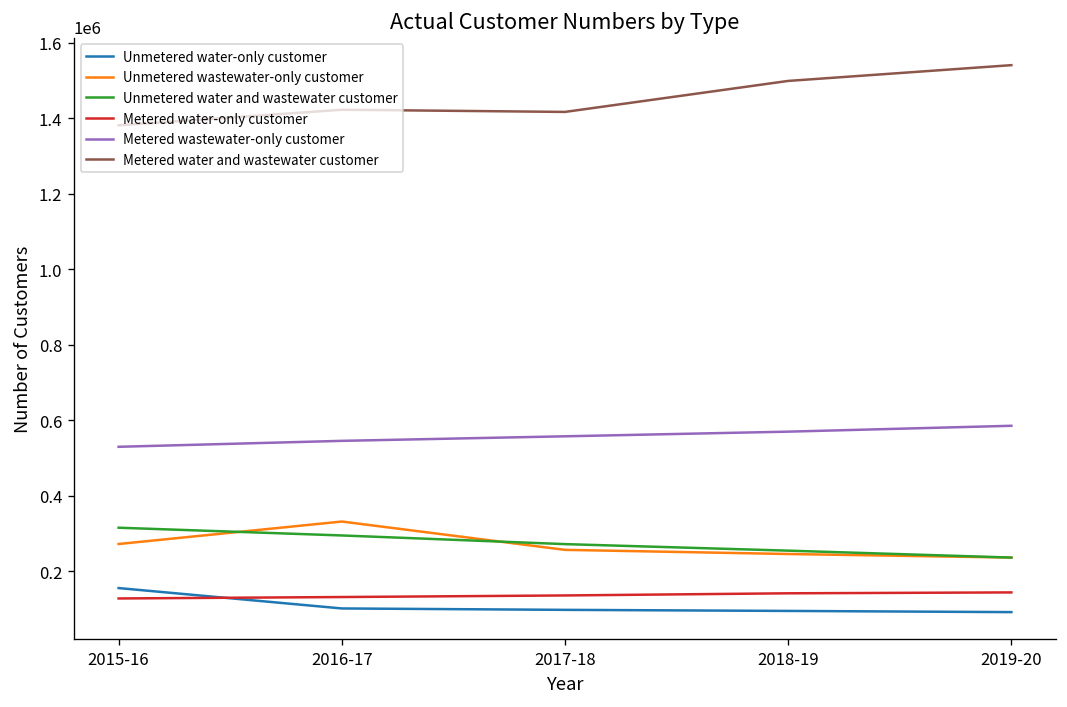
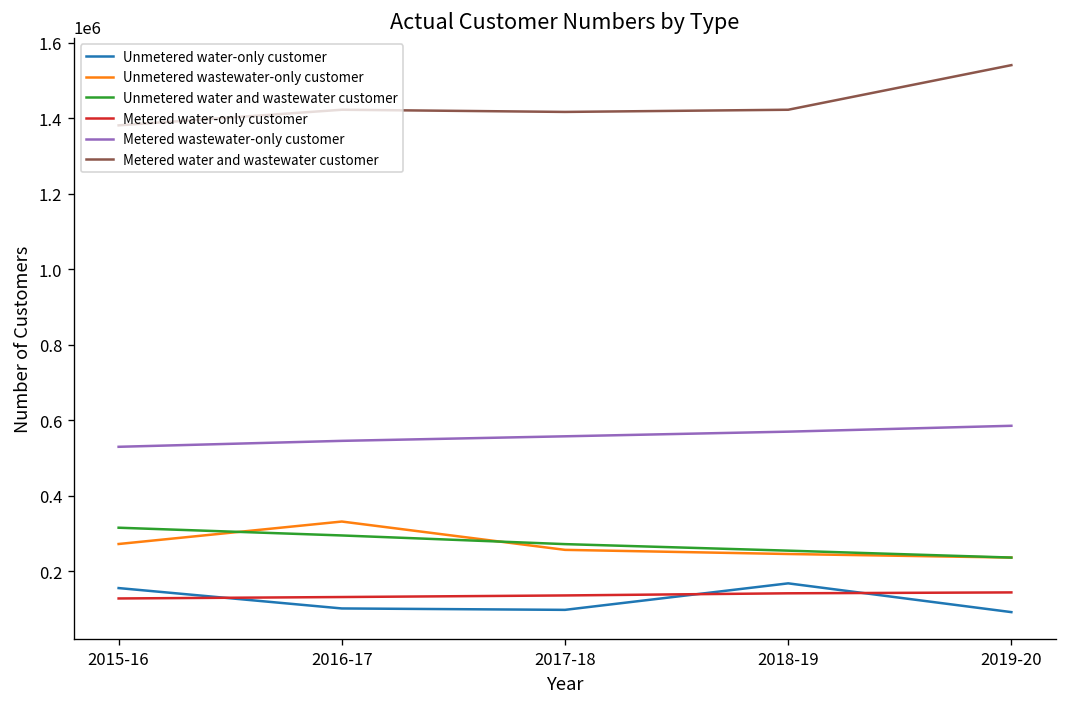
  {
    "Unmetered water-only customer": {
      "2015-16": 160000,
      "2016-17": 100000,
      "2017-18": 100000,
-     "2018-19": 90000,
+     "2018-19": 170000,
      "2019-20": 90000
    },
    "Unmetered wastewater-only customer": {
      "2015-16": 270000,
      "2016-17": 330000,
      "2017-18": 260000,
      "2018-19": 250000
    },
    "Unmetered water and wastewater customer": {
      "2015-16": 320000,
      "2016-17": 290000,
      "2017-18": 270000,
      "2018-19": 250000
    },
    "Metered water-only customer": {
      "2015-16": 130000,
      "2016-17": 130000,
      "2017-18": 140000,
      "2018-19": 140000,
      "2019-20": 140000
    },
    "Metered wastewater-only customer": {
      "2015-16": 530000,
      "2016-17": 550000,
      "2017-18": 560000,
      "2018-19": 570000,
      "2019-20": 590000
    },
    "Metered water and wastewater customer": {
      "2017-18": 1420000,
-     "2018-19": 1500000,
+     "2018-19": 1420000,
      "2019-20": 1540000
    }
  }
